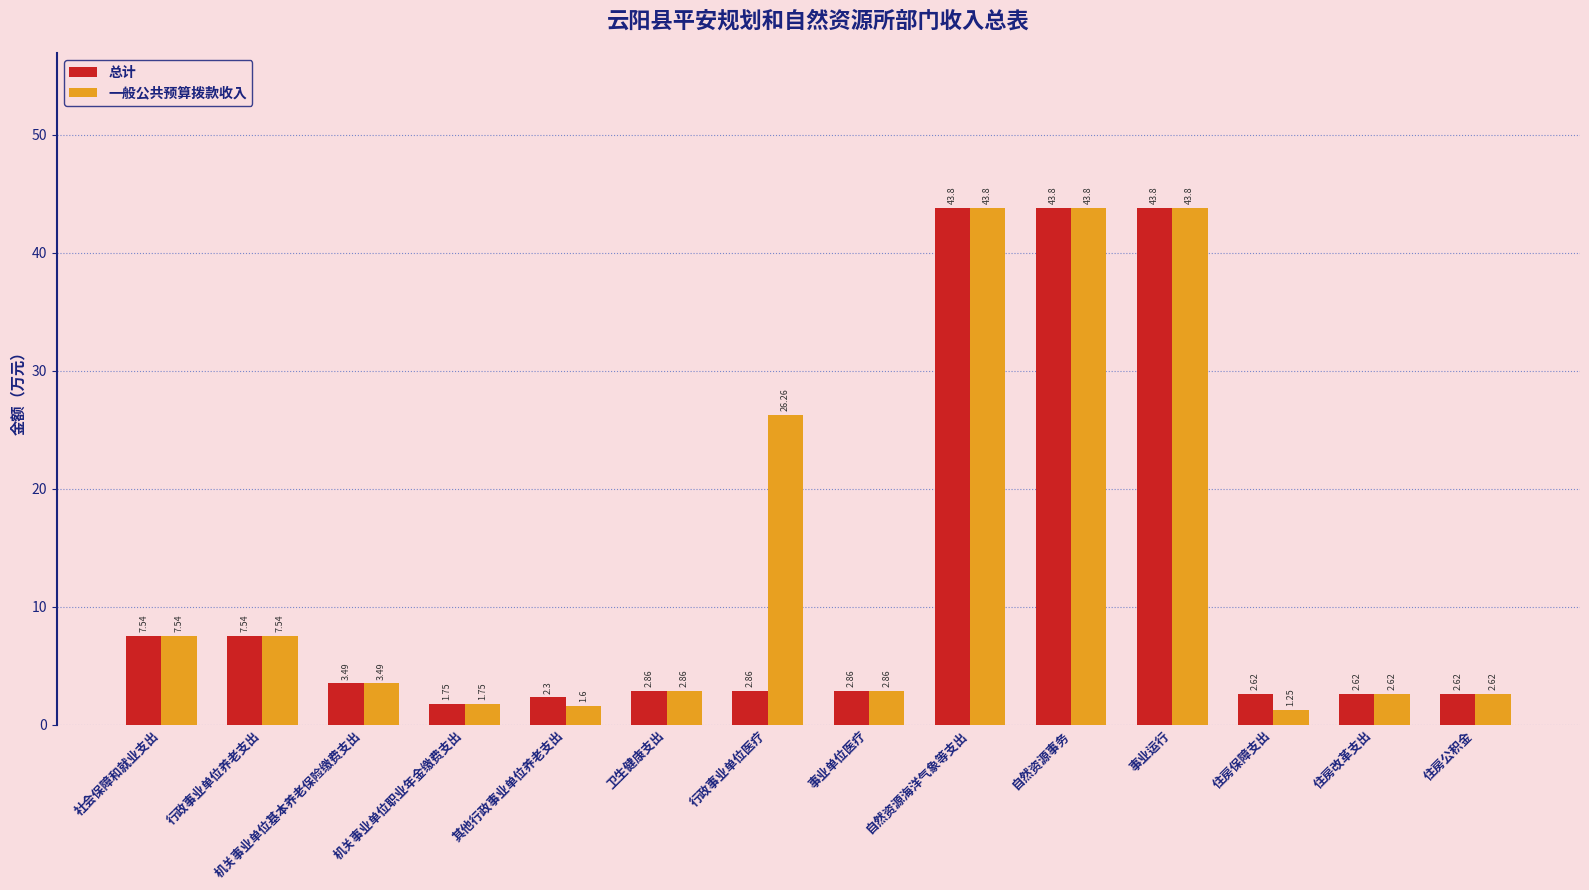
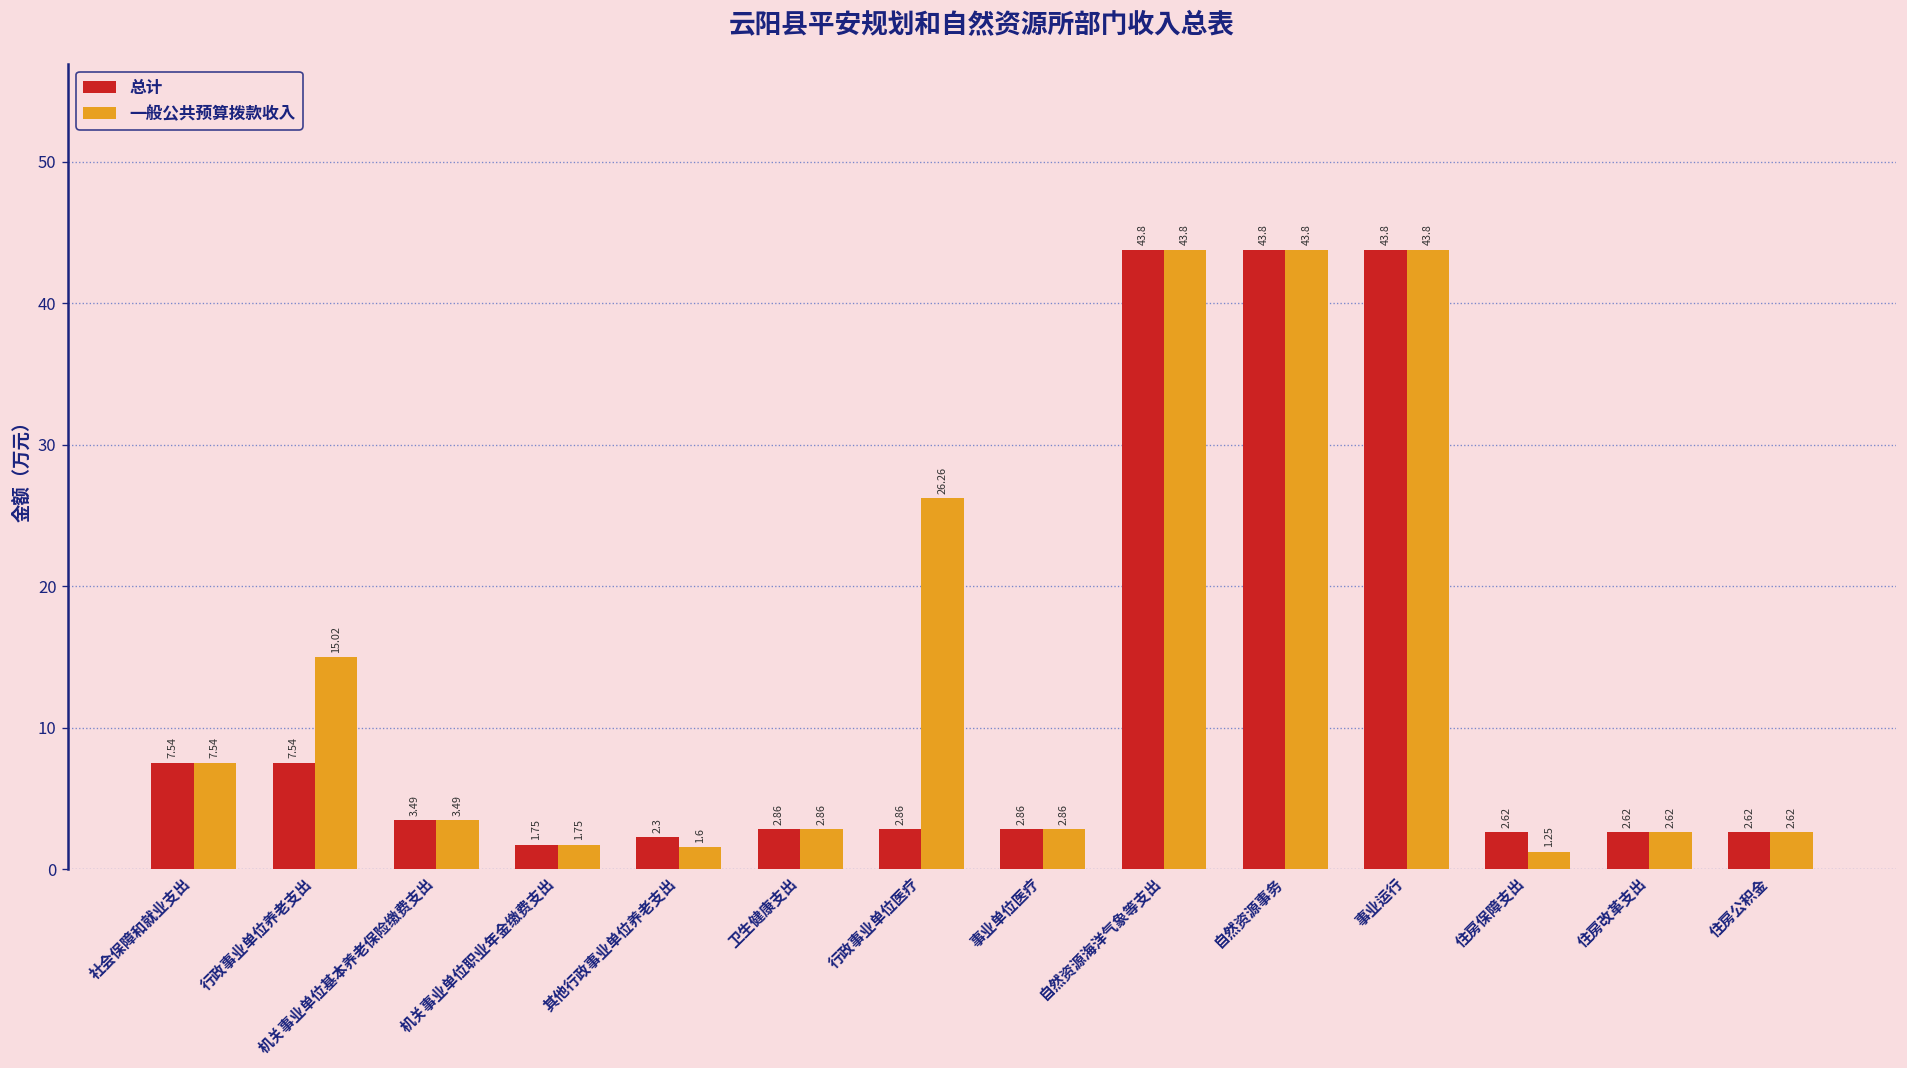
  {
    "总计": {
      "社会保障和就业支出": 7.54,
      "行政事业单位养老支出": 7.54,
      "机关事业单位基本养老保险缴费支出": 3.49,
      "机关事业单位职业年金缴费支出": 1.75,
      "其他行政事业单位养老支出": 2.3,
      "卫生健康支出": 2.86,
      "行政事业单位医疗": 2.86,
      "事业单位医疗": 2.86,
      "自然资源海洋气象等支出": 43.8,
      "自然资源事务": 43.8,
      "事业运行": 43.8,
      "住房保障支出": 2.62,
      "住房改革支出": 2.62,
      "住房公积金": 2.62
    },
    "一般公共预算拨款收入": {
      "社会保障和就业支出": 7.54,
-     "行政事业单位养老支出": 7.54,
+     "行政事业单位养老支出": 15.02,
      "机关事业单位基本养老保险缴费支出": 3.49,
      "机关事业单位职业年金缴费支出": 1.75,
      "其他行政事业单位养老支出": 1.6,
      "卫生健康支出": 2.86,
      "行政事业单位医疗": 26.26,
      "事业单位医疗": 2.86,
      "自然资源海洋气象等支出": 43.8,
      "自然资源事务": 43.8,
      "事业运行": 43.8,
      "住房保障支出": 1.25,
      "住房改革支出": 2.62,
      "住房公积金": 2.62
    }
  }
